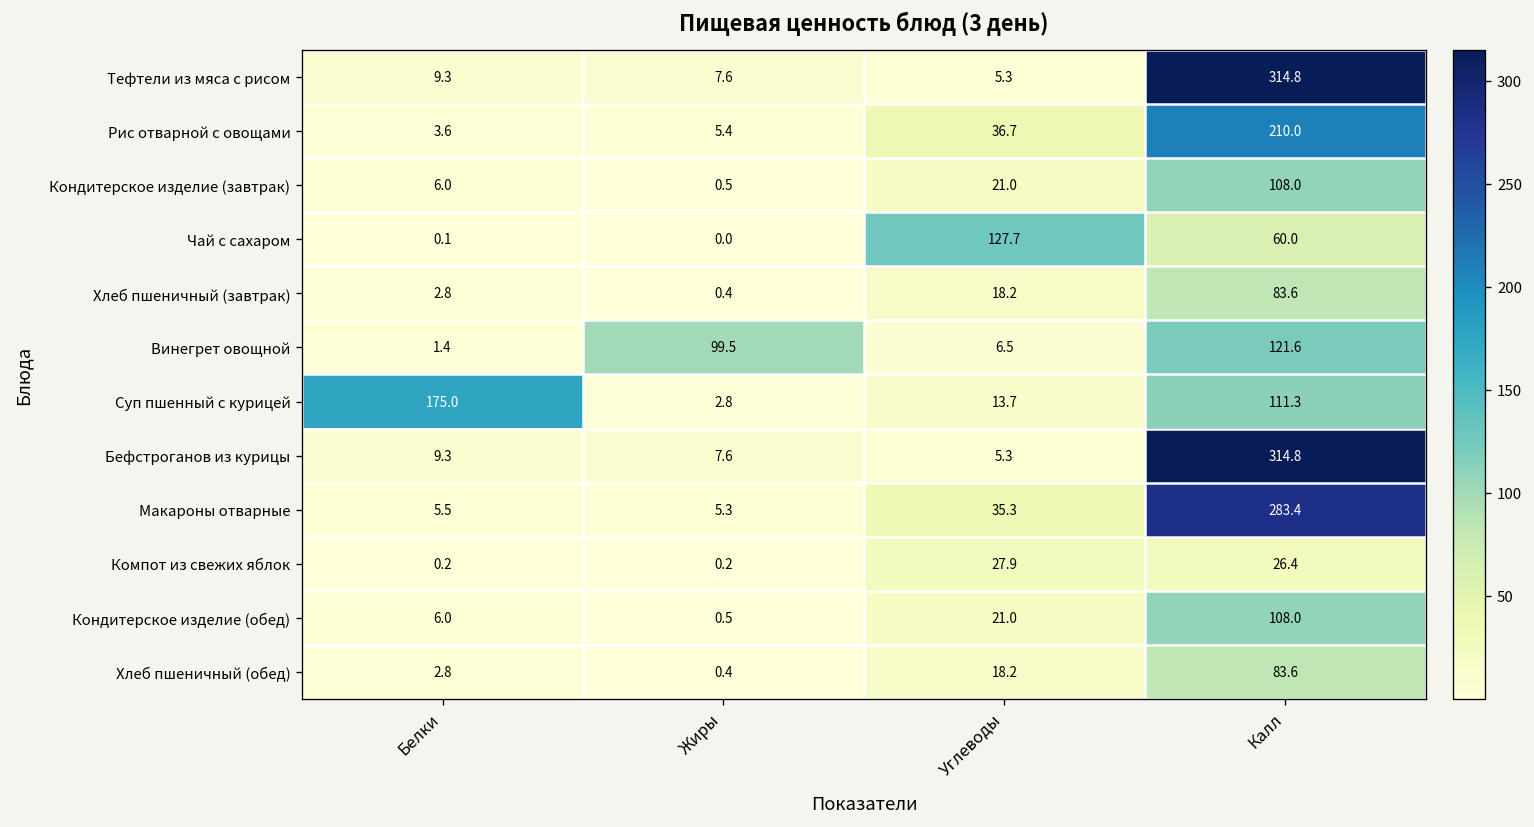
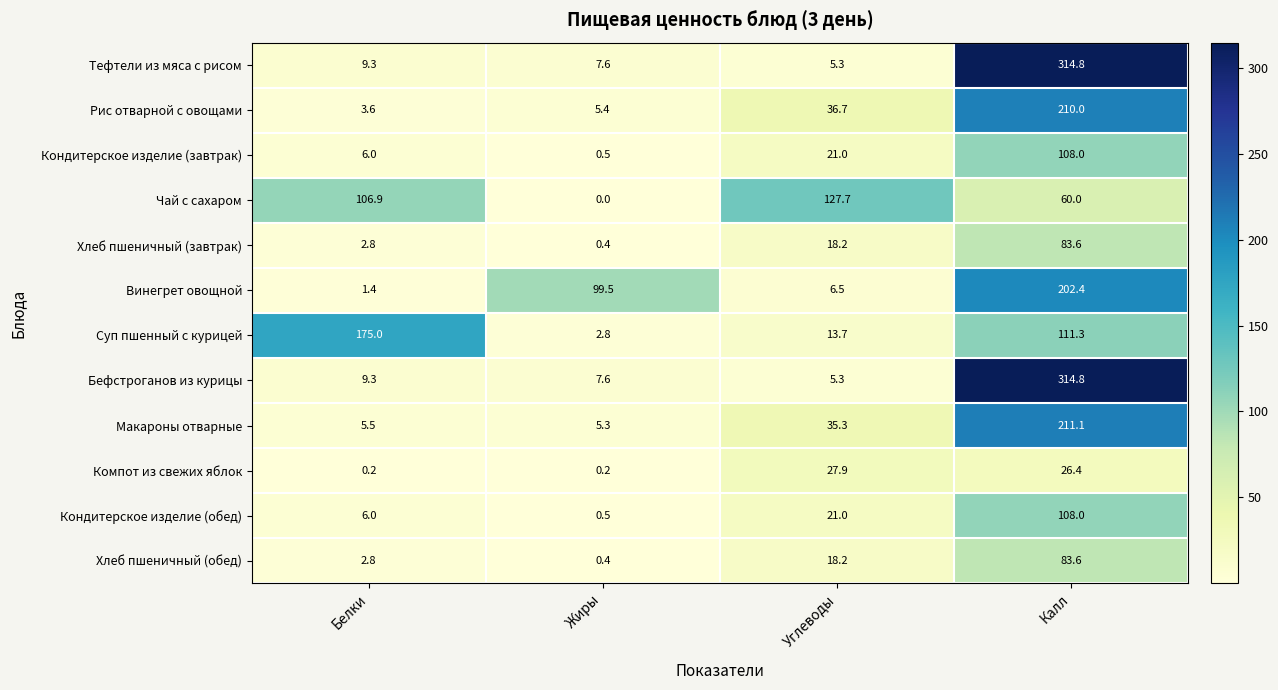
  {
    "Тефтели из мяса с рисом": {
      "Белки": 9.3,
      "Жиры": 7.6,
      "Углеводы": 5.3,
      "Калл": 314.8
    },
    "Рис отварной с овощами": {
      "Белки": 3.6,
      "Жиры": 5.4,
      "Углеводы": 36.7,
      "Калл": 210.0
    },
    "Кондитерское изделие (завтрак)": {
      "Белки": 6.0,
      "Жиры": 0.5,
      "Углеводы": 21.0,
      "Калл": 108.0
    },
    "Чай с сахаром": {
-     "Белки": 0.1,
+     "Белки": 106.9,
      "Жиры": 0.0,
      "Углеводы": 127.7,
      "Калл": 60.0
    },
    "Хлеб пшеничный (завтрак)": {
      "Белки": 2.8,
      "Жиры": 0.4,
      "Углеводы": 18.2,
      "Калл": 83.6
    },
    "Винегрет овощной": {
      "Белки": 1.4,
      "Жиры": 99.5,
      "Углеводы": 6.5,
-     "Калл": 121.6
+     "Калл": 202.4
    },
    "Суп пшенный с курицей": {
      "Белки": 175.0,
      "Жиры": 2.8,
      "Углеводы": 13.7,
      "Калл": 111.3
    },
    "Бефстроганов из курицы": {
      "Белки": 9.3,
      "Жиры": 7.6,
      "Углеводы": 5.3,
      "Калл": 314.8
    },
    "Макароны отварные": {
      "Белки": 5.5,
      "Жиры": 5.3,
      "Углеводы": 35.3,
-     "Калл": 283.4
+     "Калл": 211.1
    },
    "Компот из свежих яблок": {
      "Белки": 0.2,
      "Жиры": 0.2,
      "Углеводы": 27.9,
      "Калл": 26.4
    },
    "Кондитерское изделие (обед)": {
      "Белки": 6.0,
      "Жиры": 0.5,
      "Углеводы": 21.0,
      "Калл": 108.0
    },
    "Хлеб пшеничный (обед)": {
      "Белки": 2.8,
      "Жиры": 0.4,
      "Углеводы": 18.2,
      "Калл": 83.6
    }
  }
